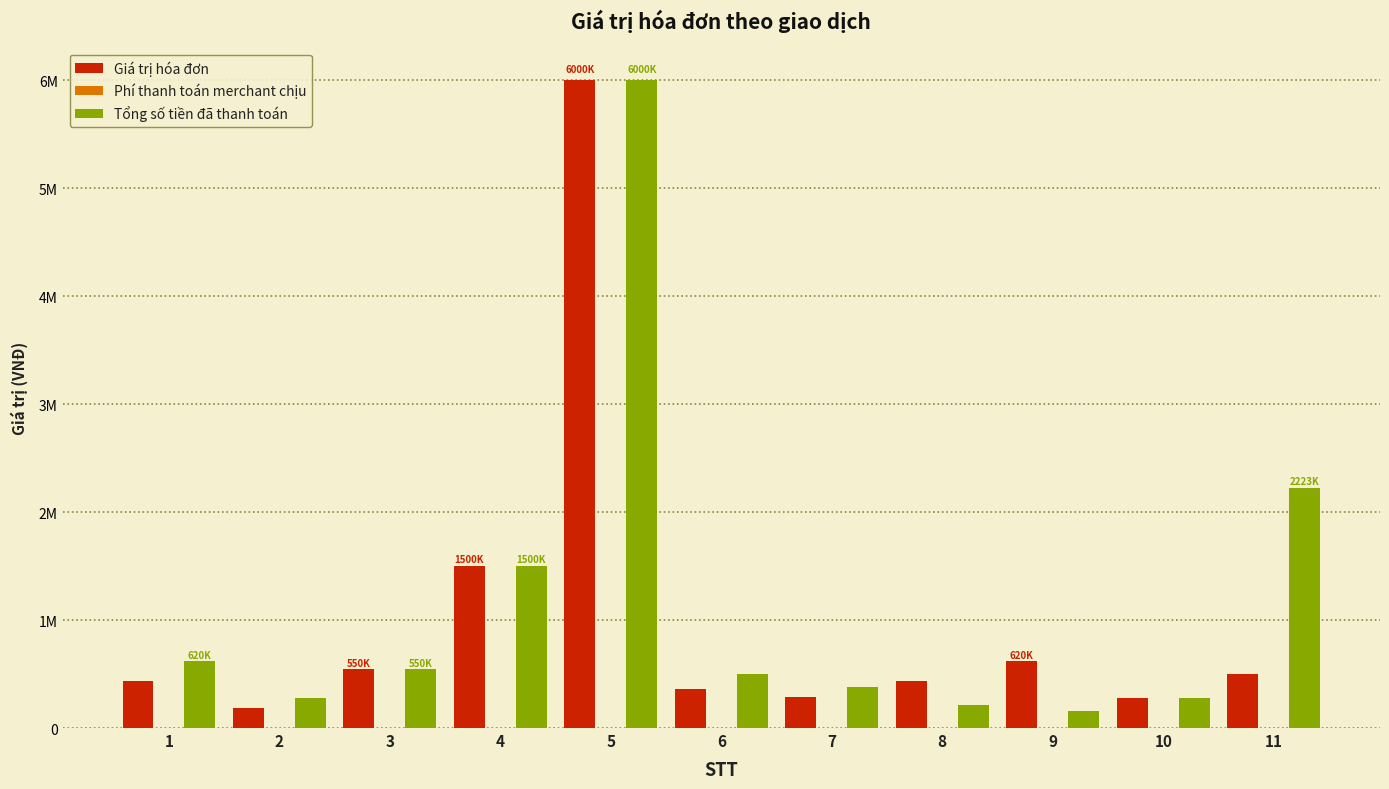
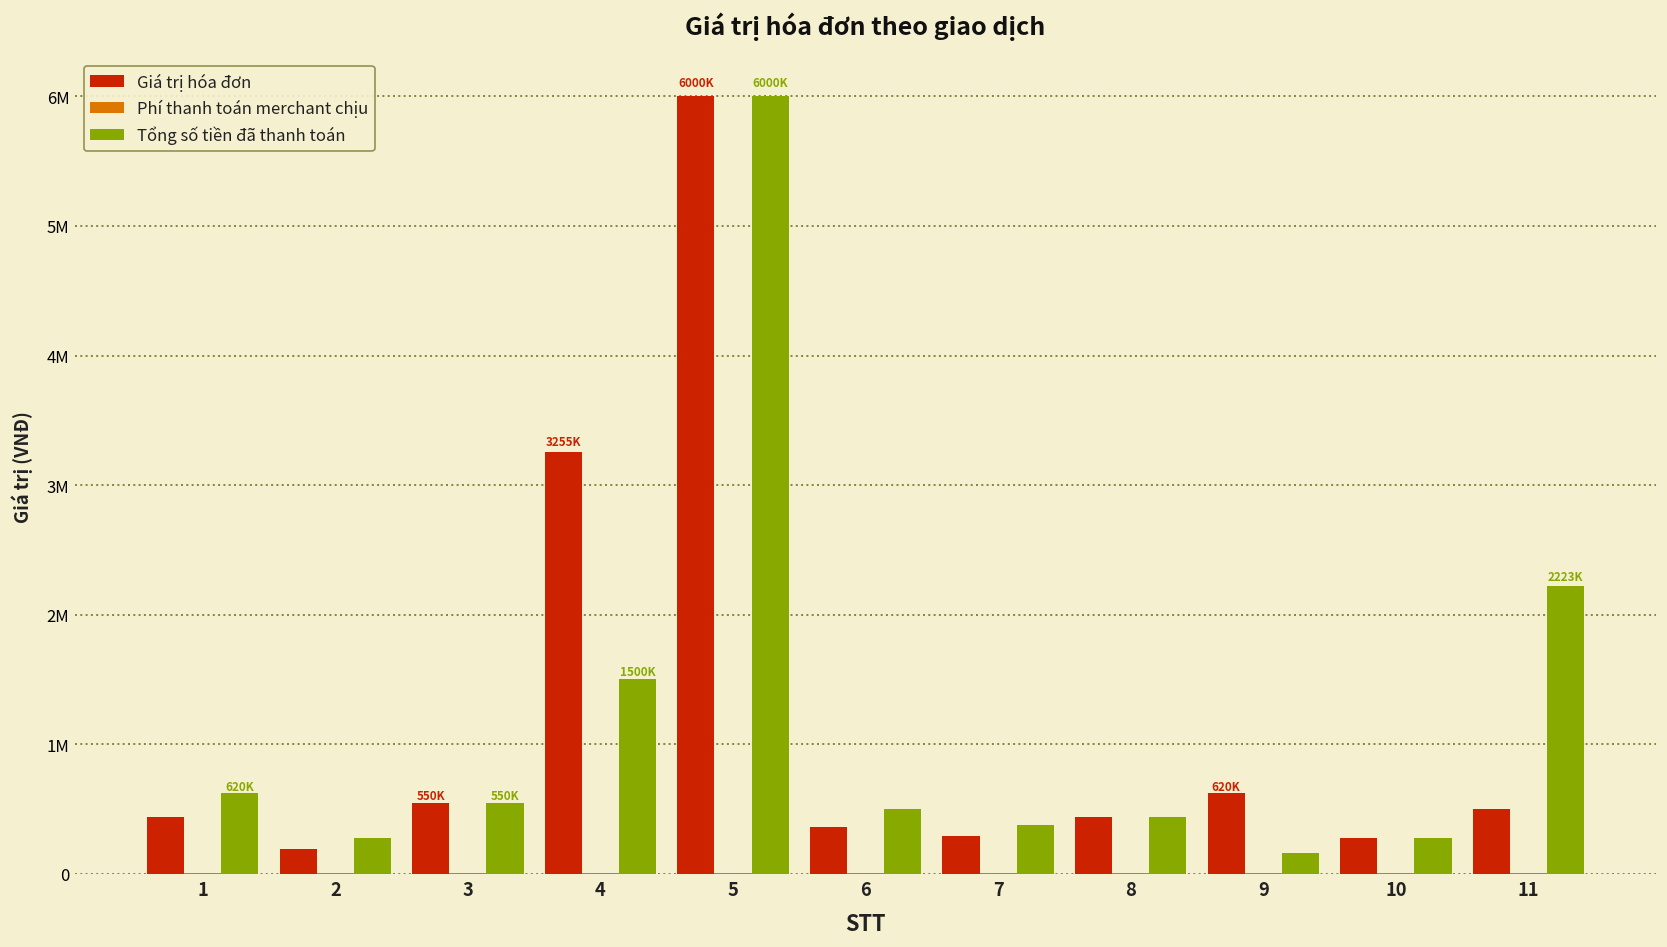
  {
    "Giá trị hóa đơn": {
      "3": "550K",
-     "4": "1500K",
+     "4": "3255K",
      "5": "6000K",
      "9": "620K"
    },
    "Tổng số tiền đã thanh toán": {
      "2": "280000",
      "6": "500000",
      "7": "380000",
-     "8": "210000",
+     "8": "440000",
      "9": "160000",
      "10": "280000"
    }
  }
